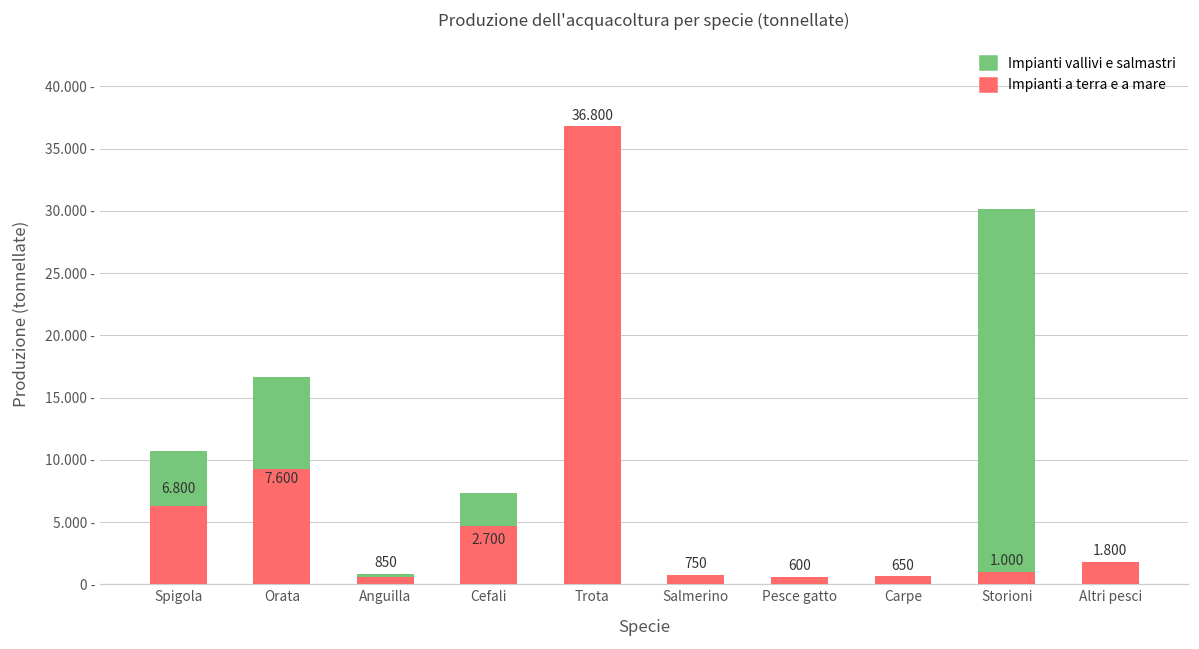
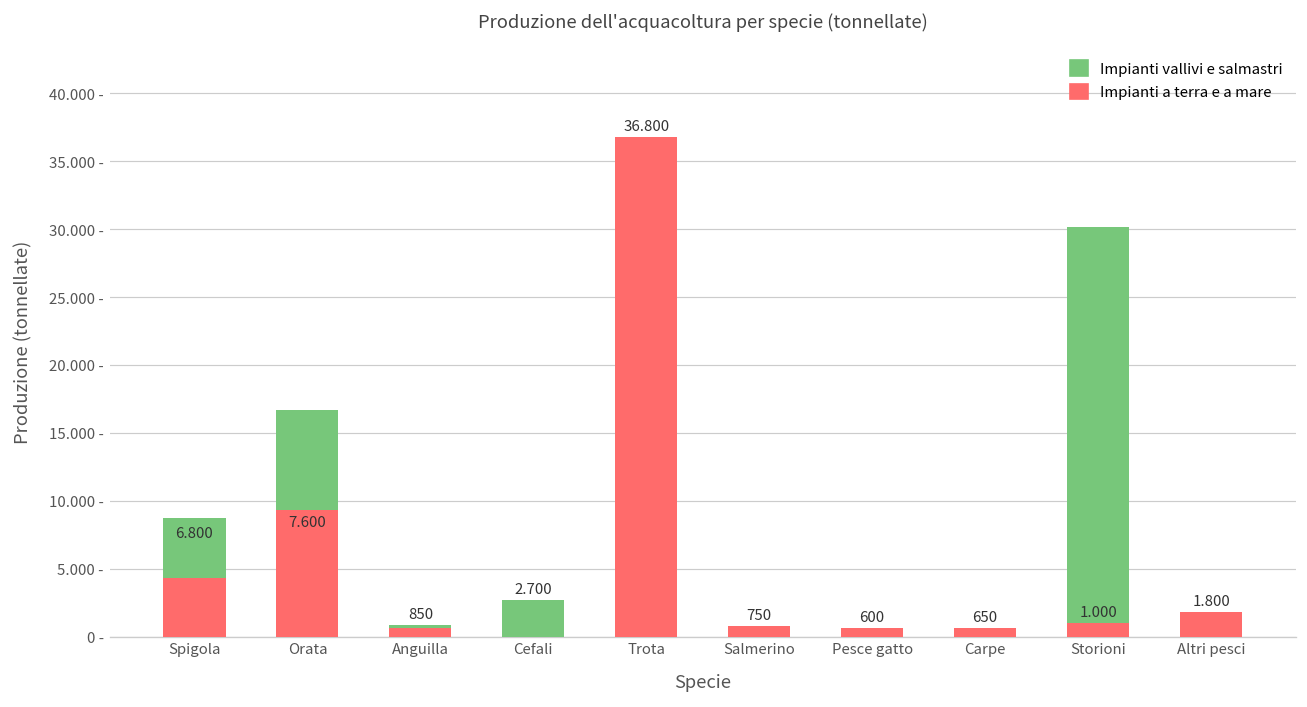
  {
    "Impianti a terra e a mare": {
-     "Spigola": "6.3 -",
+     "Spigola": "4.3 -",
      "Anguilla": "0.6 -",
-     "Cefali": "4.7 -",
+     "Cefali": "0.0 -",
      "Storioni": "1.0 -"
    },
    "Impianti vallivi e salmastri": {
      "Orata": "7.4 -",
      "Cefali": "2.7 -"
    }
  }
